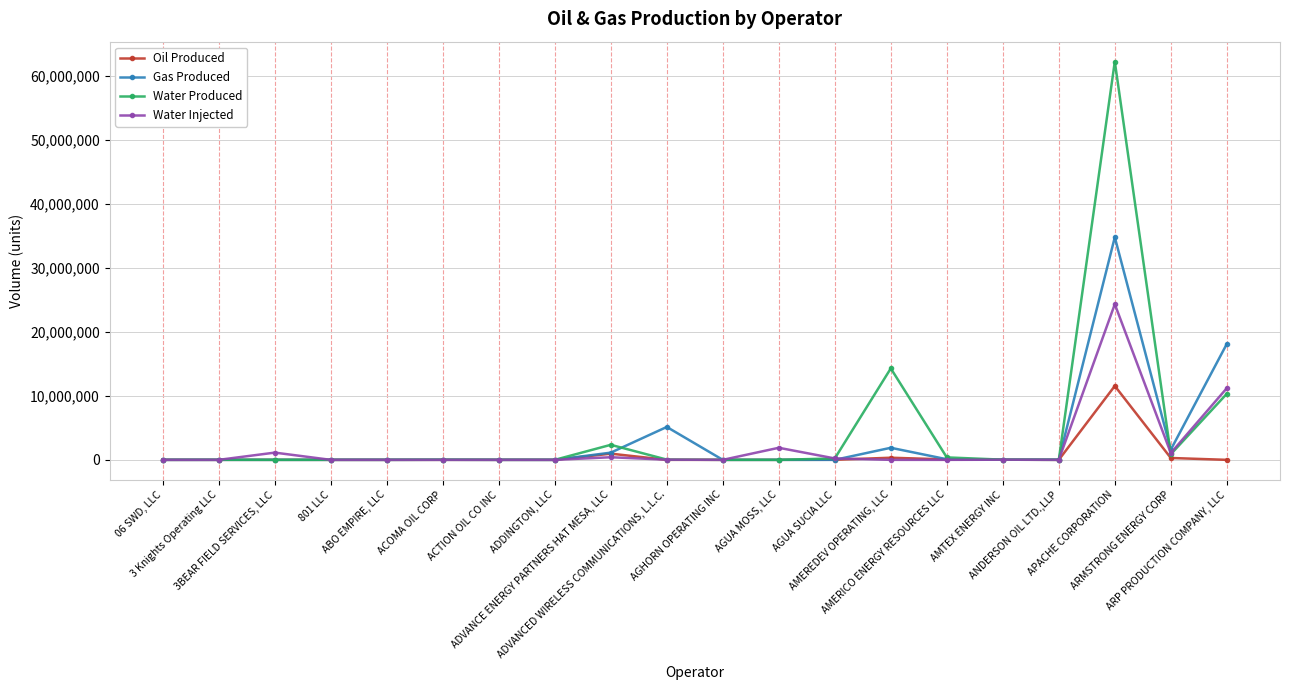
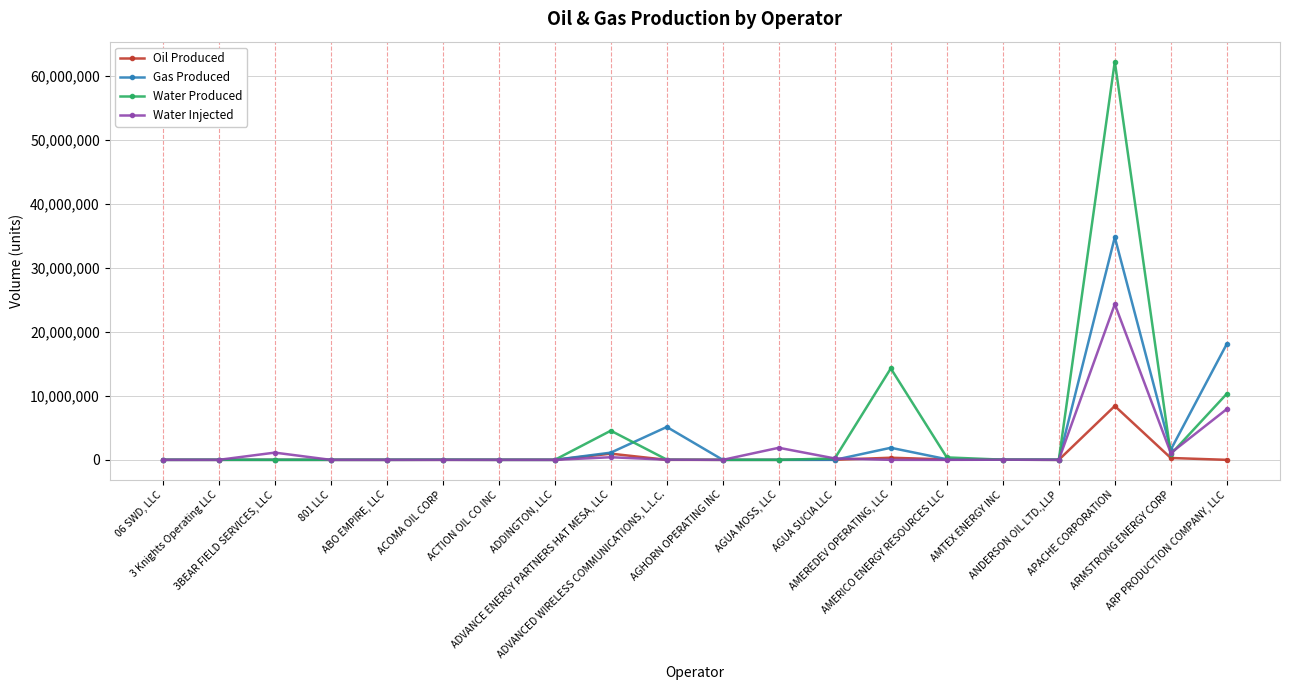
  {
    "Oil Produced": {
-     "APACHE CORPORATION": "12,000,000",
+     "APACHE CORPORATION": "8,000,000",
      "ARMSTRONG ENERGY CORP": "0",
      "ARP PRODUCTION COMPANY, LLC": "0"
    },
    "Gas Produced": {
      "ADVANCED WIRELESS COMMUNICATIONS, L.L.C.": "5,000,000",
      "AMEREDEV OPERATING, LLC": "2,000,000",
      "APACHE CORPORATION": "35,000,000",
      "ARMSTRONG ENERGY CORP": "2,000,000",
      "ARP PRODUCTION COMPANY, LLC": "18,000,000"
    },
    "Water Produced": {
-     "ADVANCE ENERGY PARTNERS HAT MESA, LLC": "2,000,000",
+     "ADVANCE ENERGY PARTNERS HAT MESA, LLC": "5,000,000",
      "AMEREDEV OPERATING, LLC": "14,000,000",
      "APACHE CORPORATION": "62,000,000",
      "ARP PRODUCTION COMPANY, LLC": "10,000,000"
    },
    "Water Injected": {
      "3BEAR FIELD SERVICES, LLC": "1,000,000",
      "ADVANCE ENERGY PARTNERS HAT MESA, LLC": "0",
      "AGUA MOSS, LLC": "2,000,000",
      "APACHE CORPORATION": "24,000,000",
-     "ARP PRODUCTION COMPANY, LLC": "11,000,000"
+     "ARP PRODUCTION COMPANY, LLC": "8,000,000"
    }
  }
